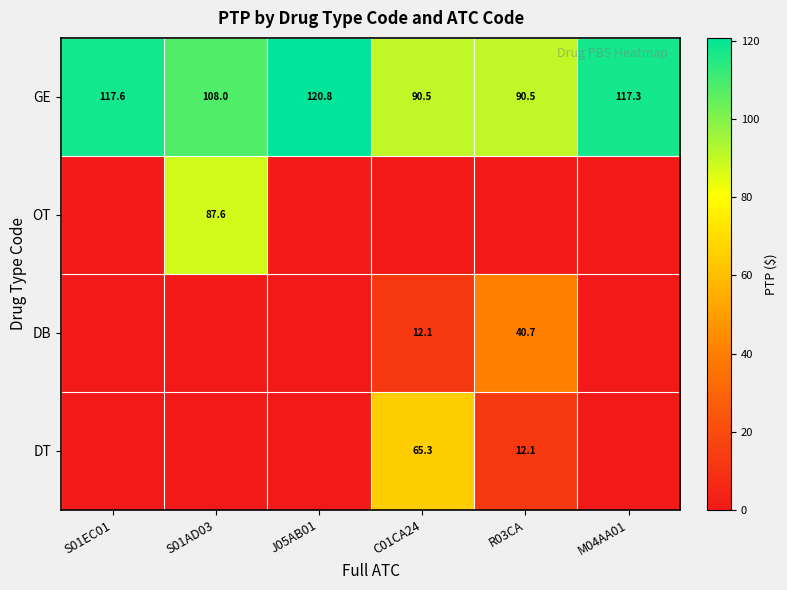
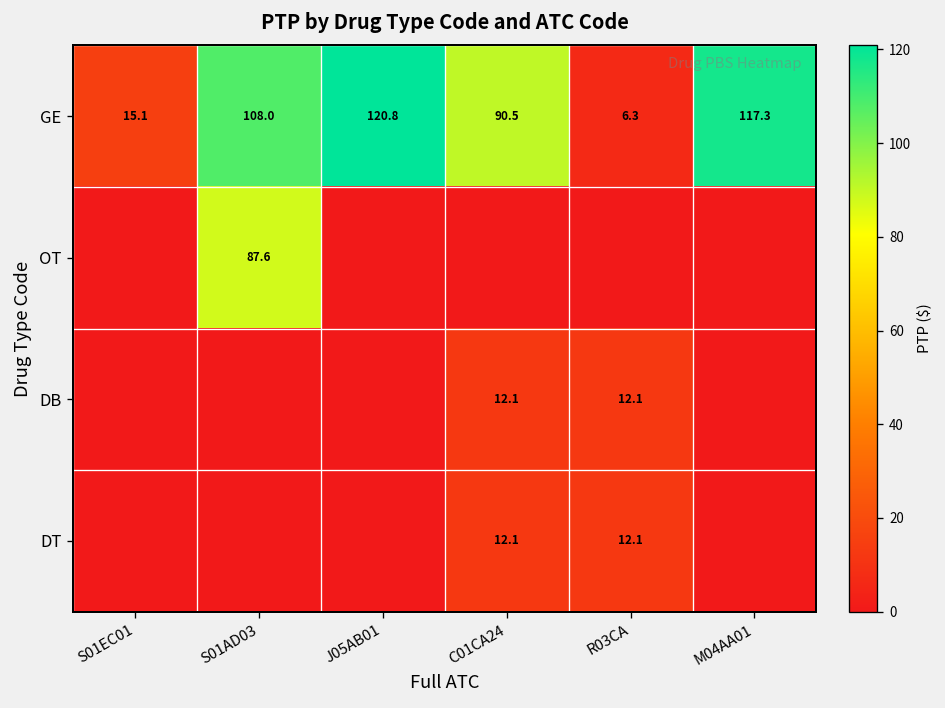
  {
    "GE": {
-     "S01EC01": 117.6,
+     "S01EC01": 15.1,
      "S01AD03": 108.0,
      "J05AB01": 120.8,
      "C01CA24": 90.5,
-     "R03CA": 90.5
+     "R03CA": 6.3
    },
    "OT": {
      "S01AD03": 87.6
    },
    "DB": {
      "C01CA24": 12.1,
-     "R03CA": 40.7
+     "R03CA": 12.1
    },
    "DT": {
-     "C01CA24": 65.3,
+     "C01CA24": 12.1,
      "R03CA": 12.1
    }
  }
